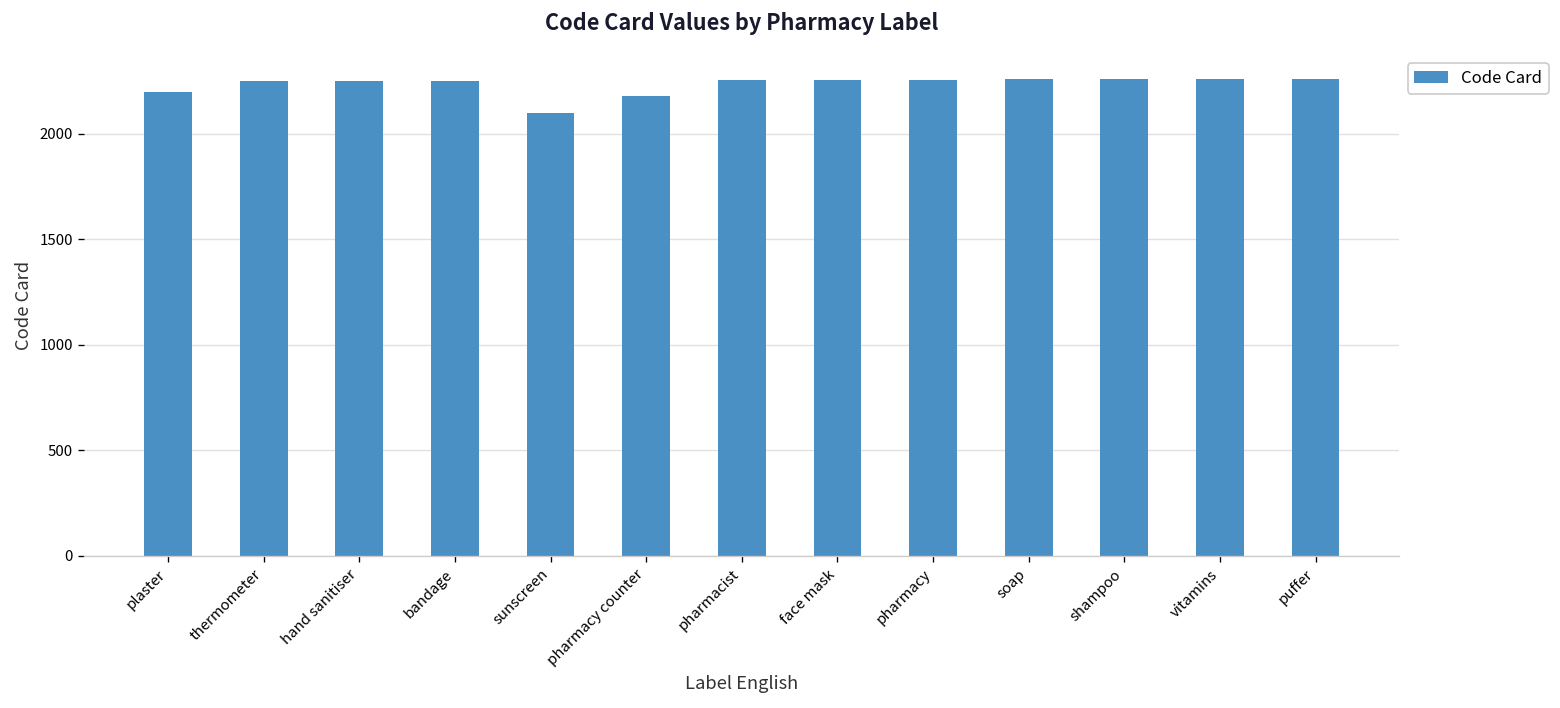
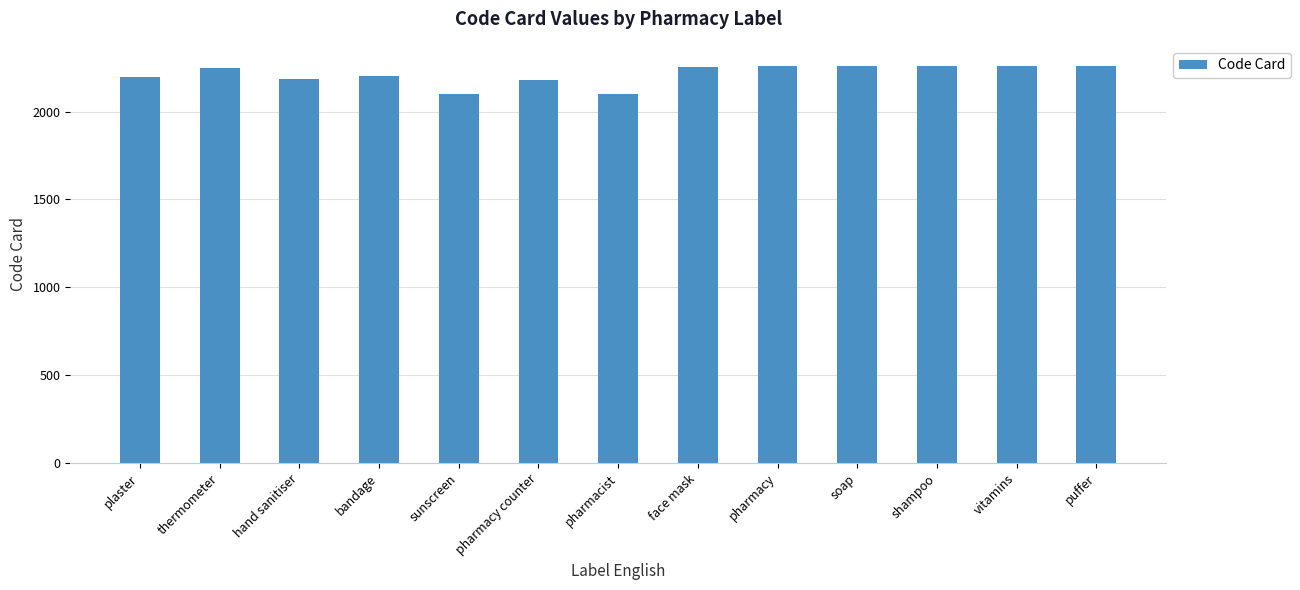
  {
    "plaster": 2200,
    "thermometer": 2250,
-   "hand sanitiser": 2250,
-   "bandage": 2250,
+   "hand sanitiser": 2180,
+   "bandage": 2200,
    "sunscreen": 2100,
    "pharmacy counter": 2180,
-   "pharmacist": 2260,
+   "pharmacist": 2100,
    "face mask": 2260,
    "pharmacy": 2260,
    "soap": 2260,
    "shampoo": 2260,
    "vitamins": 2260,
    "puffer": 2260
  }
